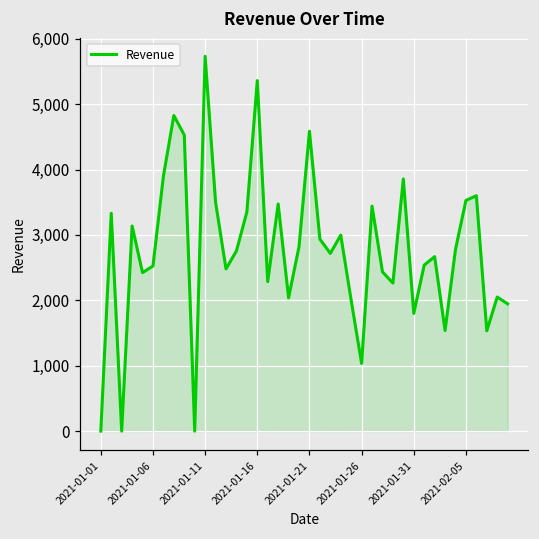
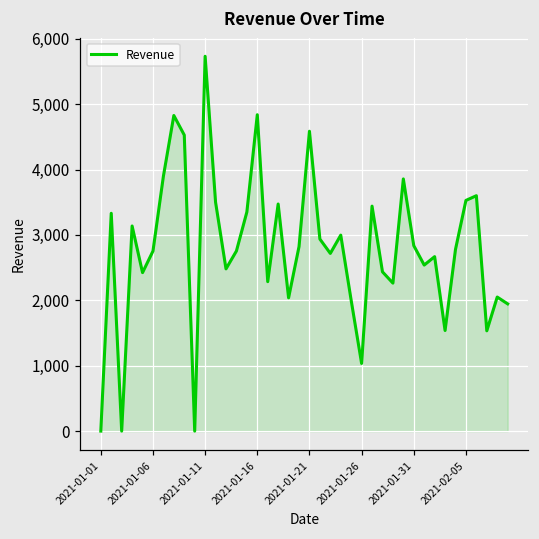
  {
    "2021-01-01": "0",
-   "2021-01-06": "2,500",
+   "2021-01-06": "2,800",
    "2021-01-11": "5,700",
-   "2021-01-16": "5,400",
+   "2021-01-16": "4,800",
    "2021-01-21": "4,600",
    "2021-01-26": "1,000",
-   "2021-01-31": "1,800",
+   "2021-01-31": "2,800",
    "2021-02-05": "3,500"
  }
